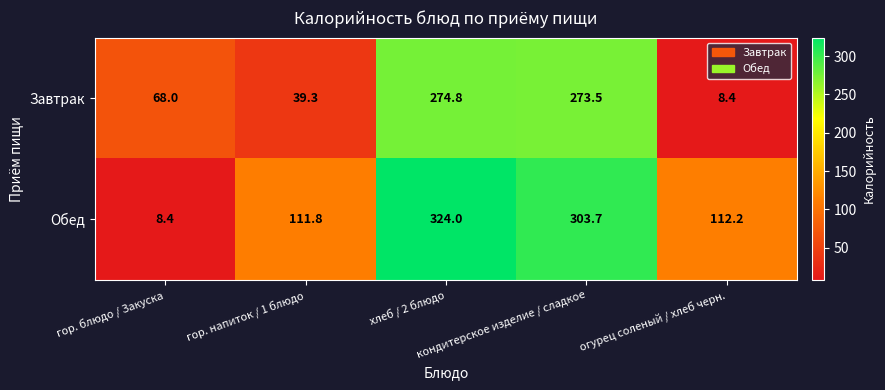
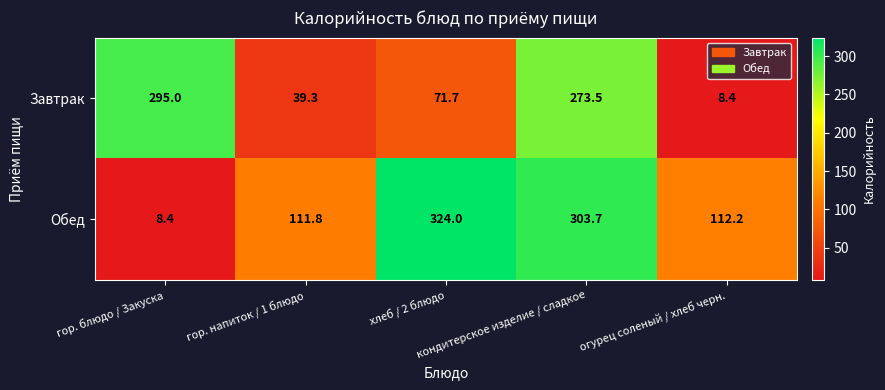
  {
    "Завтрак": {
-     "гор. блюдо / Закуска": 68.0,
+     "гор. блюдо / Закуска": 295.0,
      "гор. напиток / 1 блюдо": 39.3,
-     "хлеб / 2 блюдо": 274.8,
+     "хлеб / 2 блюдо": 71.7,
      "кондитерское изделие / сладкое": 273.5,
      "огурец соленый / хлеб черн.": 8.4
    },
    "Обед": {
      "гор. блюдо / Закуска": 8.4,
      "гор. напиток / 1 блюдо": 111.8,
      "хлеб / 2 блюдо": 324.0,
      "кондитерское изделие / сладкое": 303.7,
      "огурец соленый / хлеб черн.": 112.2
    }
  }
